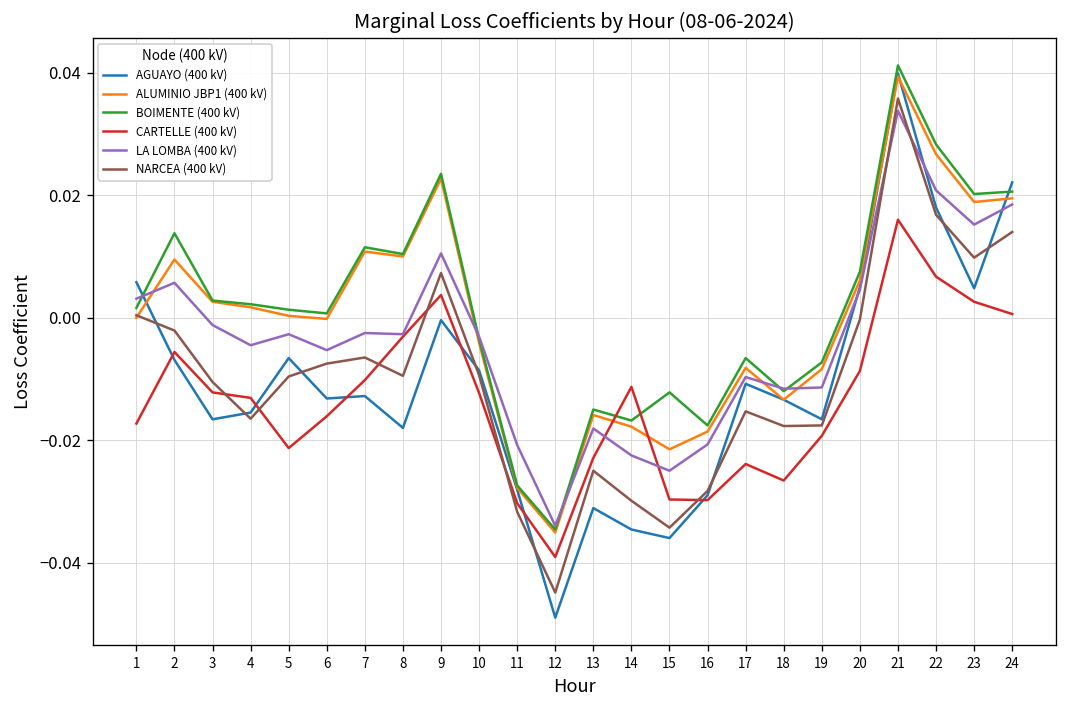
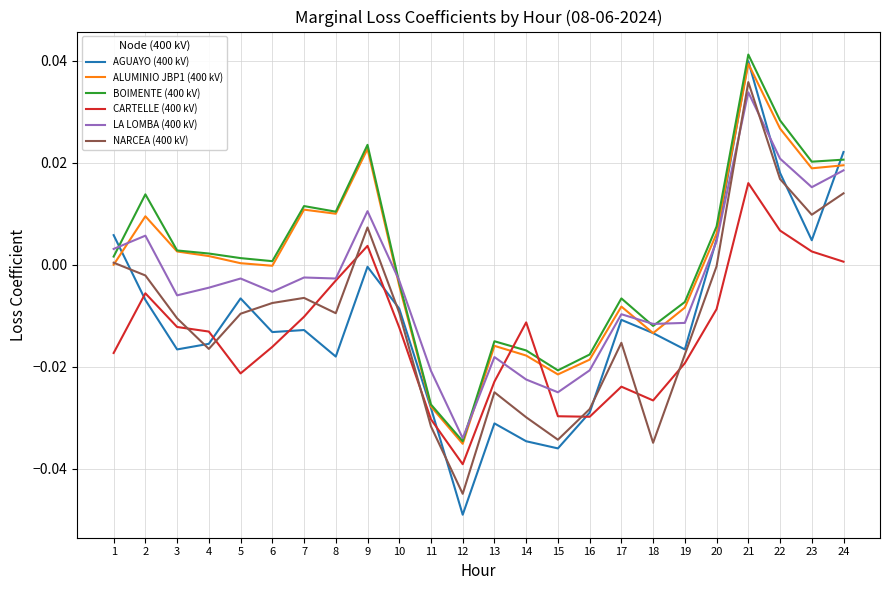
  {
    "AGUAYO (400 kV)": {
      "1": 0.006,
      "2": -0.007,
      "3": -0.017,
      "4": -0.016,
      "5": -0.007,
      "6": -0.013,
      "7": -0.013,
      "8": -0.018,
      "9": 0.000,
      "10": -0.009,
      "12": -0.049,
      "13": -0.031,
      "14": -0.035,
      "15": -0.036,
      "16": -0.029,
      "17": -0.011,
      "19": -0.017,
      "22": 0.018,
      "23": 0.005,
      "24": 0.022
    },
    "ALUMINIO JBP1 (400 kV)": {
      "2": 0.010,
      "4": 0.002,
      "5": 0.000,
      "6": 0.000,
      "7": 0.011,
      "9": 0.023,
      "10": -0.004,
      "13": -0.016,
      "14": -0.018,
      "15": -0.022,
      "16": -0.019,
      "17": -0.008,
      "19": -0.008,
      "20": 0.006,
      "22": 0.027,
      "23": 0.019,
      "24": 0.020
    },
    "BOIMENTE (400 kV)": {
      "1": 0.002,
      "2": 0.014,
      "4": 0.002,
      "5": 0.001,
      "6": 0.001,
      "7": 0.012,
      "9": 0.024,
      "13": -0.015,
      "14": -0.017,
-     "15": -0.012,
+     "15": -0.021,
      "16": -0.018,
      "17": -0.007,
      "19": -0.007,
      "20": 0.008,
      "21": 0.041,
      "22": 0.028,
      "23": 0.020,
      "24": 0.021
    },
    "CARTELLE (400 kV)": {
      "1": -0.017,
      "2": -0.006,
      "3": -0.012,
      "4": -0.013,
      "5": -0.021,
      "6": -0.016,
      "7": -0.010,
      "9": 0.004,
      "10": -0.012,
      "11": -0.030,
      "12": -0.039,
      "13": -0.023,
      "14": -0.011,
      "15": -0.030,
      "16": -0.030,
      "17": -0.024,
      "18": -0.027,
      "19": -0.019,
      "20": -0.009,
      "21": 0.016,
      "22": 0.007,
      "23": 0.003,
      "24": 0.001
    },
    "LA LOMBA (400 kV)": {
      "1": 0.003,
      "2": 0.006,
-     "3": -0.001,
+     "3": -0.006,
      "4": -0.005,
      "5": -0.003,
      "6": -0.005,
      "7": -0.003,
      "9": 0.011,
      "11": -0.021,
      "12": -0.034,
      "13": -0.018,
      "14": -0.023,
      "15": -0.025,
      "16": -0.021,
      "17": -0.010,
      "19": -0.011,
      "21": 0.034,
      "22": 0.021,
      "23": 0.015,
      "24": 0.019
    },
    "NARCEA (400 kV)": {
      "2": -0.002,
      "3": -0.011,
      "4": -0.017,
      "5": -0.010,
      "6": -0.008,
      "7": -0.007,
      "8": -0.010,
      "9": 0.007,
      "10": -0.009,
      "11": -0.032,
      "12": -0.045,
      "13": -0.025,
      "14": -0.030,
      "15": -0.034,
      "16": -0.028,
      "17": -0.015,
-     "18": -0.018,
+     "18": -0.035,
      "19": -0.018,
      "20": 0.000,
      "21": 0.036,
      "22": 0.017,
      "23": 0.010,
      "24": 0.014
    }
  }
